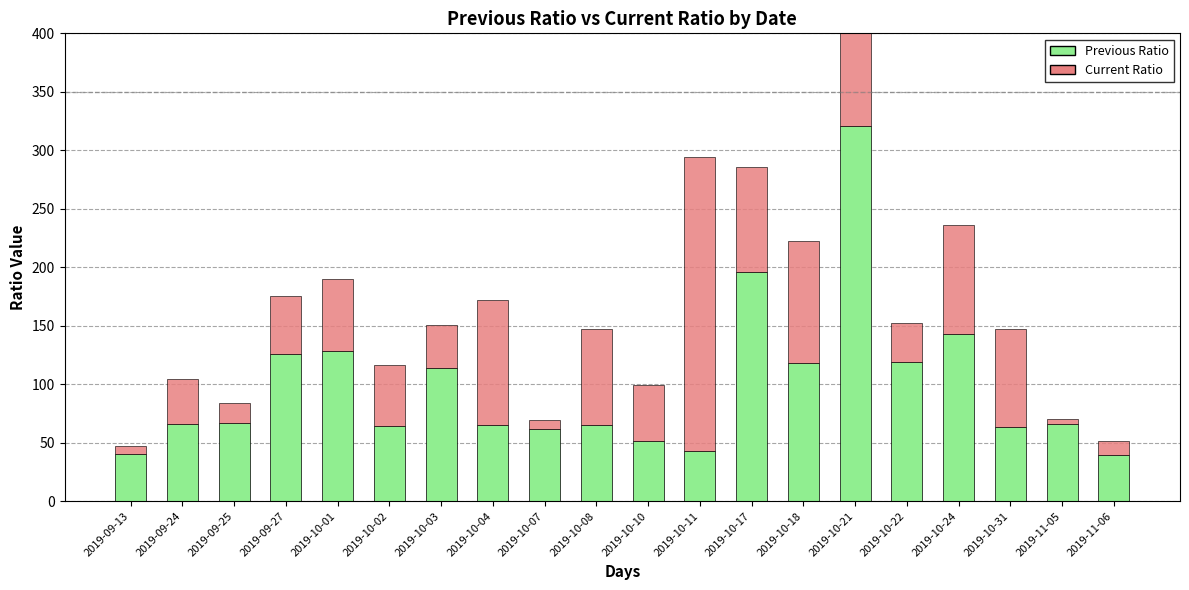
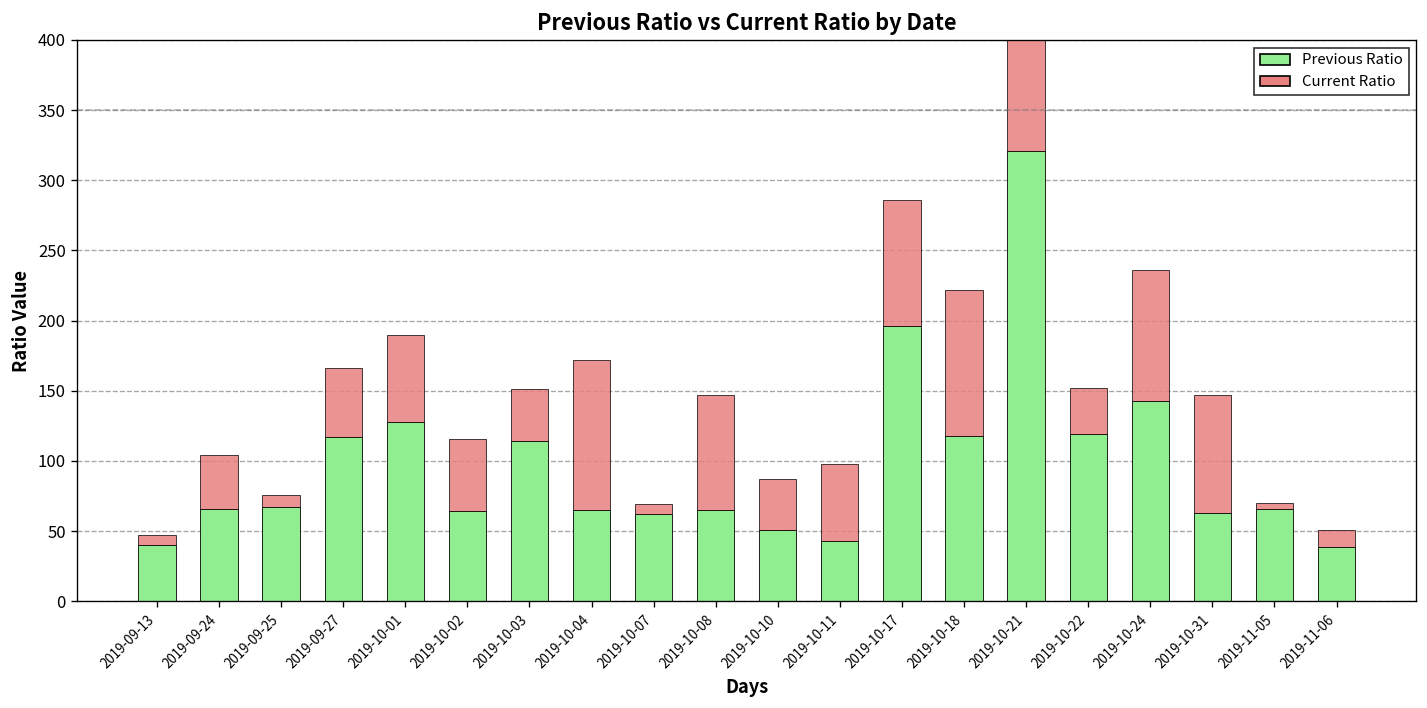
  {
    "Previous Ratio": {
      "2019-09-13": 40,
      "2019-09-24": 66,
      "2019-09-25": 67,
-     "2019-09-27": 126,
+     "2019-09-27": 117,
      "2019-10-01": 128,
      "2019-10-02": 64,
      "2019-10-03": 114,
      "2019-10-04": 65,
      "2019-10-07": 62,
      "2019-10-08": 65,
      "2019-10-10": 51,
      "2019-10-11": 43,
      "2019-10-17": 196,
      "2019-10-18": 118,
      "2019-10-21": 321,
      "2019-10-22": 119,
      "2019-10-24": 143,
      "2019-10-31": 63,
      "2019-11-05": 66,
      "2019-11-06": 39
    },
    "Current Ratio": {
      "2019-09-13": 7,
      "2019-09-24": 38,
-     "2019-09-25": 17,
+     "2019-09-25": 9,
      "2019-09-27": 49,
      "2019-10-01": 62,
      "2019-10-02": 52,
      "2019-10-03": 37,
      "2019-10-04": 107,
      "2019-10-07": 7,
      "2019-10-08": 82,
-     "2019-10-10": 48,
-     "2019-10-11": 251,
+     "2019-10-10": 36,
+     "2019-10-11": 55,
      "2019-10-17": 90,
      "2019-10-18": 104,
      "2019-10-22": 33,
      "2019-10-24": 93,
      "2019-10-31": 84,
      "2019-11-05": 4,
      "2019-11-06": 12
    }
  }
